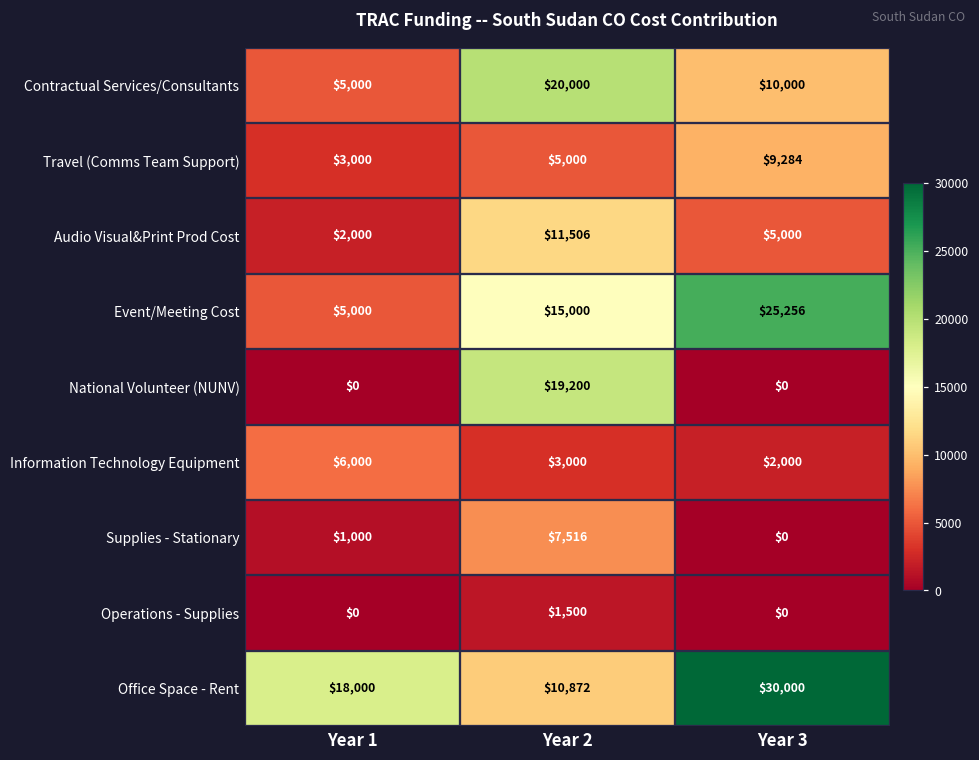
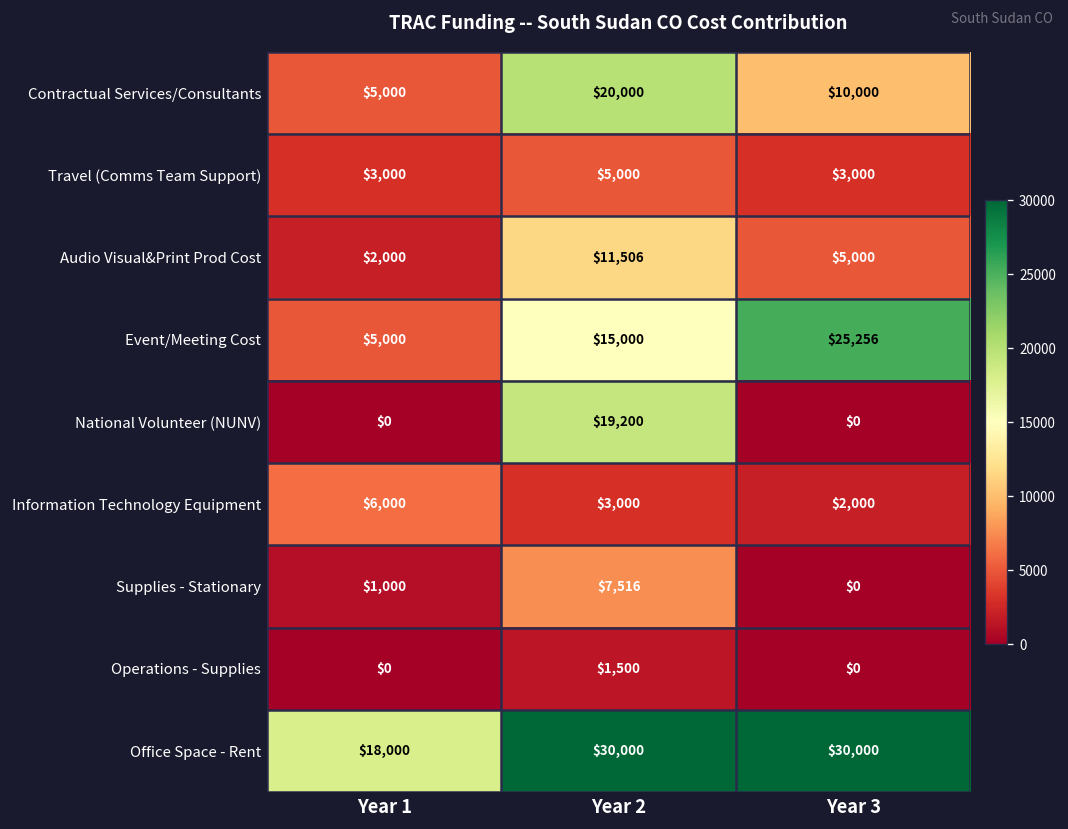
  {
    "Contractual Services/Consultants": {
      "Year 1": "$5,000",
      "Year 2": "$20,000",
      "Year 3": "$10,000"
    },
    "Travel (Comms Team Support)": {
      "Year 1": "$3,000",
      "Year 2": "$5,000",
-     "Year 3": "$9,284"
+     "Year 3": "$3,000"
    },
    "Audio Visual&Print Prod Cost": {
      "Year 1": "$2,000",
      "Year 2": "$11,506",
      "Year 3": "$5,000"
    },
    "Event/Meeting Cost": {
      "Year 1": "$5,000",
      "Year 2": "$15,000",
      "Year 3": "$25,256"
    },
    "National Volunteer (NUNV)": {
      "Year 1": "$0",
      "Year 2": "$19,200",
      "Year 3": "$0"
    },
    "Information Technology Equipment": {
      "Year 1": "$6,000",
      "Year 2": "$3,000",
      "Year 3": "$2,000"
    },
    "Supplies - Stationary": {
      "Year 1": "$1,000",
      "Year 2": "$7,516",
      "Year 3": "$0"
    },
    "Operations - Supplies": {
      "Year 1": "$0",
      "Year 2": "$1,500",
      "Year 3": "$0"
    },
    "Office Space - Rent": {
      "Year 1": "$18,000",
-     "Year 2": "$10,872",
+     "Year 2": "$30,000",
      "Year 3": "$30,000"
    }
  }
